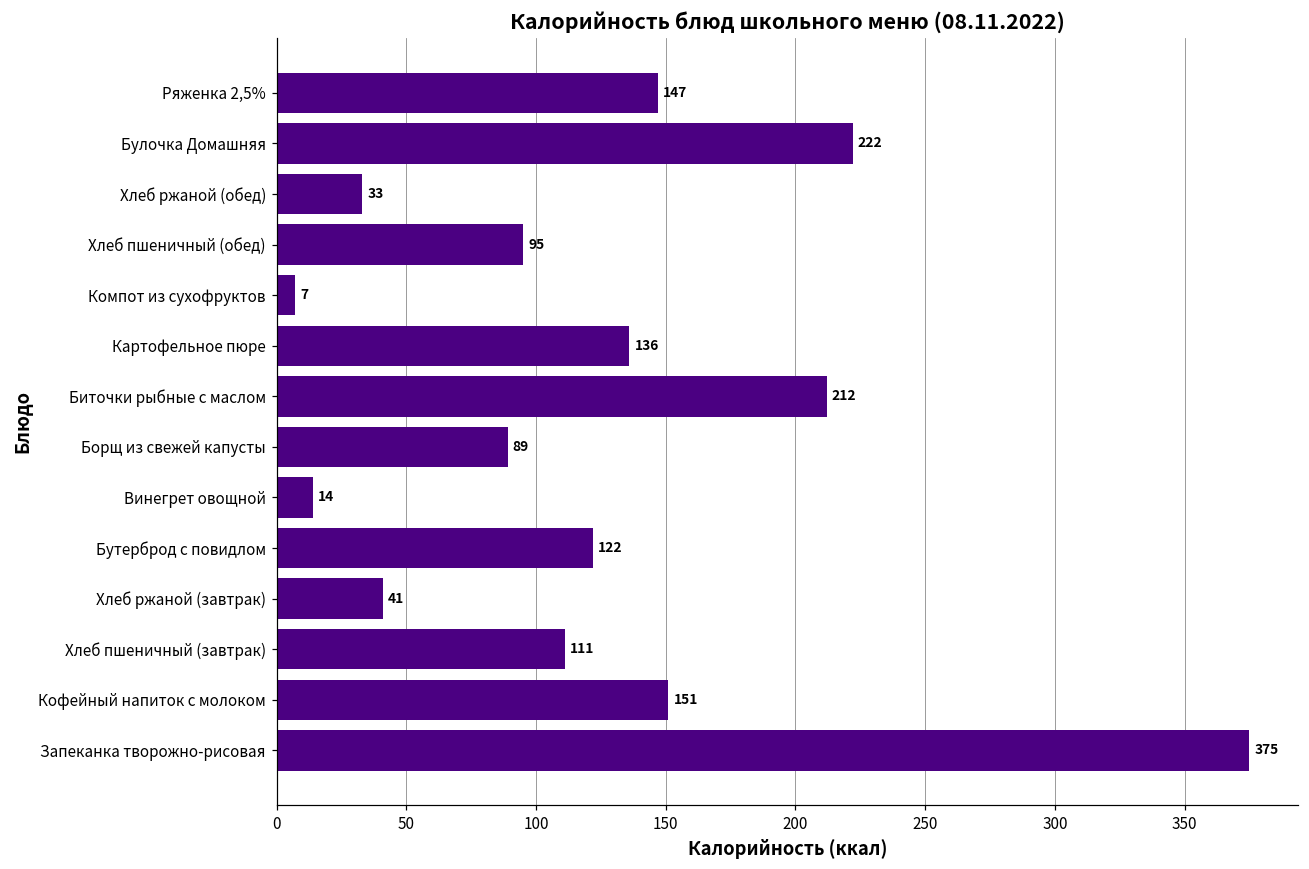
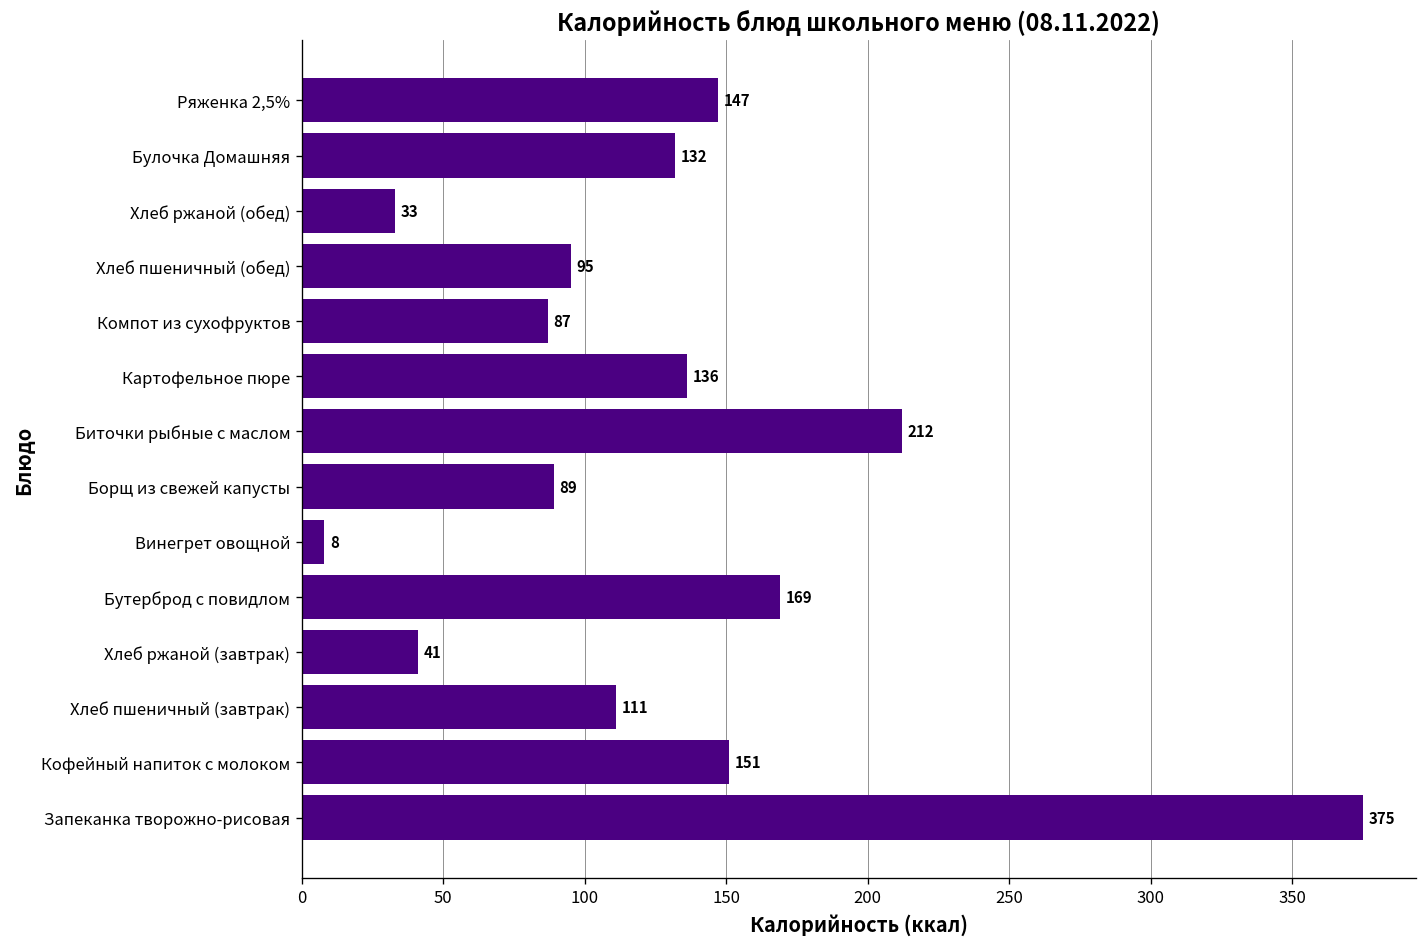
  {
    "Ряженка 2,5%": 147,
-   "Булочка Домашняя": 222,
+   "Булочка Домашняя": 132,
    "Хлеб ржаной (обед)": 33,
    "Хлеб пшеничный (обед)": 95,
-   "Компот из сухофруктов": 7,
+   "Компот из сухофруктов": 87,
    "Картофельное пюре": 136,
    "Биточки рыбные с маслом": 212,
    "Борщ из свежей капусты": 89,
-   "Винегрет овощной": 14,
-   "Бутерброд с повидлом": 122,
+   "Винегрет овощной": 8,
+   "Бутерброд с повидлом": 169,
    "Хлеб ржаной (завтрак)": 41,
    "Хлеб пшеничный (завтрак)": 111,
    "Кофейный напиток с молоком": 151,
    "Запеканка творожно-рисовая": 375
  }
